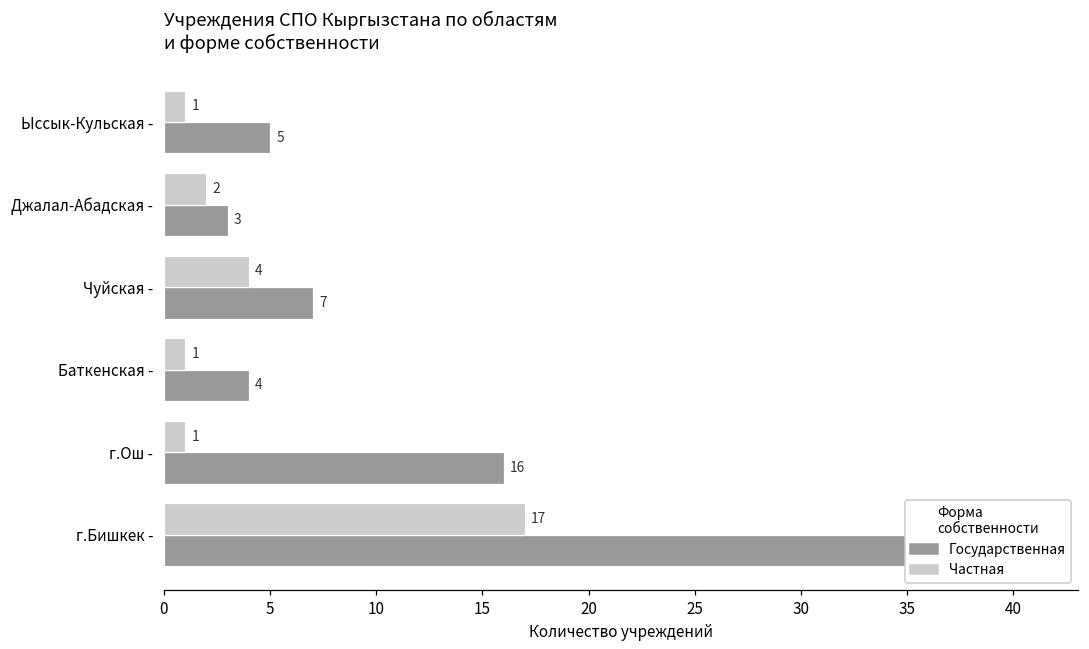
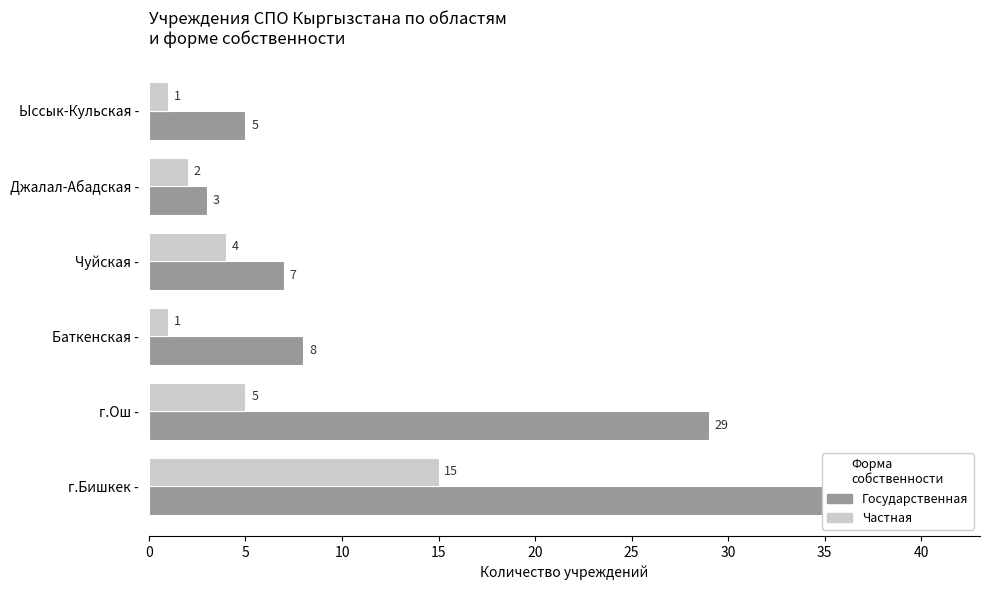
  {
    "Государственная": {
      "Ыссык-Кульская -": 5,
      "Джалал-Абадская -": 3,
      "Чуйская -": 7,
-     "Баткенская -": 4,
-     "г.Ош -": 16
+     "Баткенская -": 8,
+     "г.Ош -": 29
    },
    "Частная": {
      "Ыссык-Кульская -": 1,
      "Джалал-Абадская -": 2,
      "Чуйская -": 4,
      "Баткенская -": 1,
-     "г.Ош -": 1,
-     "г.Бишкек -": 17
+     "г.Ош -": 5,
+     "г.Бишкек -": 15
    }
  }
